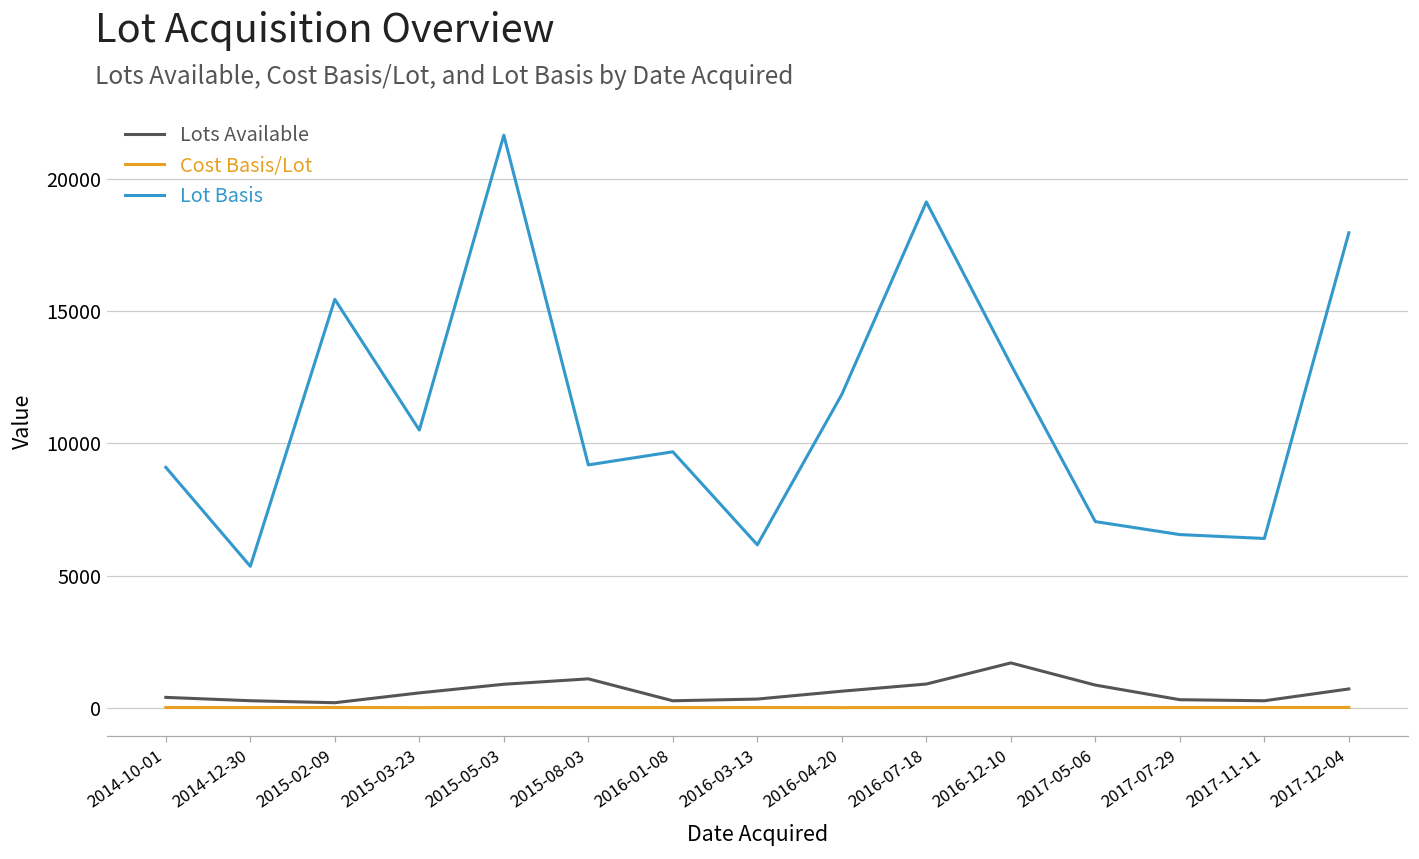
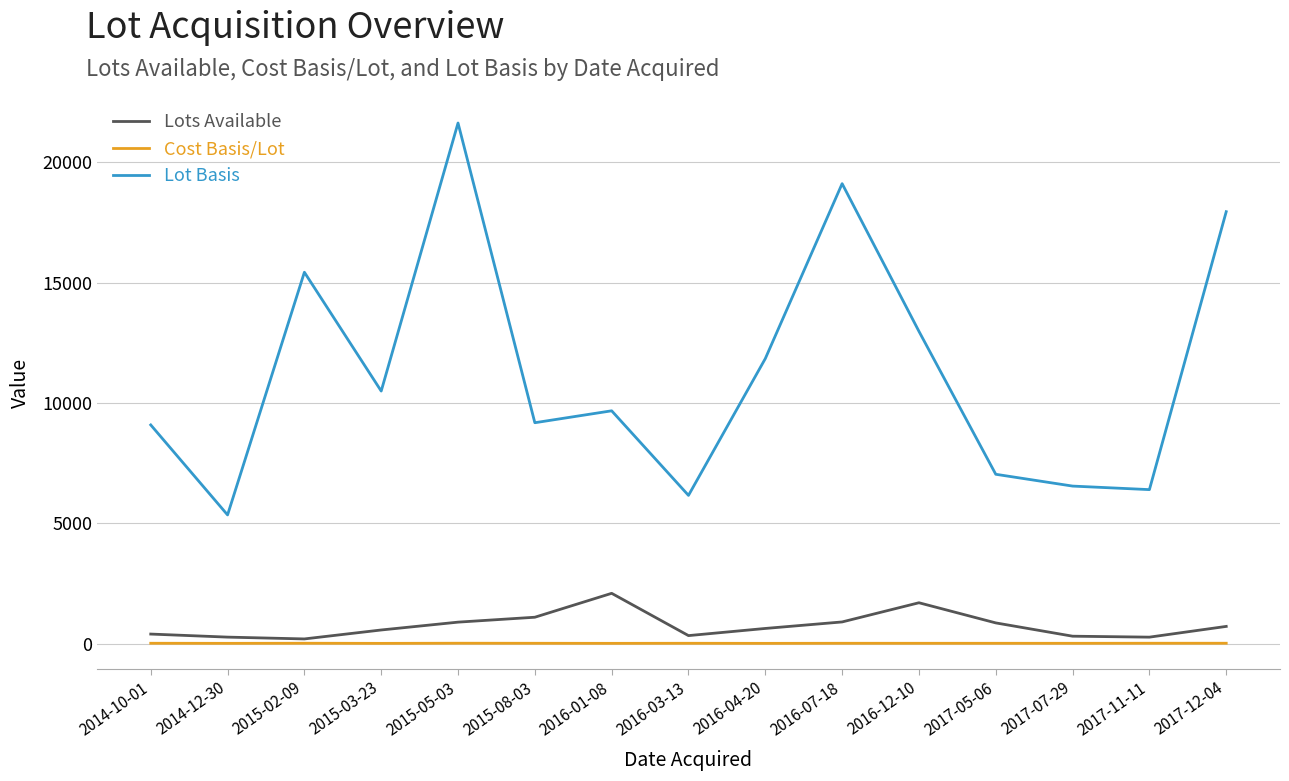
  {
    "Lots Available": {
      "2014-10-01": 400,
      "2014-12-30": 300,
      "2015-02-09": 200,
      "2015-03-23": 600,
      "2015-05-03": 900,
      "2015-08-03": 1100,
-     "2016-01-08": 300,
+     "2016-01-08": 2100,
      "2016-03-13": 300,
      "2016-04-20": 600,
      "2016-07-18": 900,
      "2016-12-10": 1700,
      "2017-05-06": 900,
      "2017-07-29": 300,
      "2017-11-11": 300,
      "2017-12-04": 700
    },
    "Cost Basis/Lot": {
      "2014-10-01": 0,
      "2014-12-30": 0,
      "2015-02-09": 0,
      "2015-03-23": 0,
      "2015-05-03": 0,
      "2015-08-03": 0,
      "2016-01-08": 0,
      "2016-03-13": 0,
      "2016-04-20": 0,
      "2016-07-18": 0,
      "2016-12-10": 0,
      "2017-05-06": 0,
      "2017-07-29": 0,
      "2017-11-11": 0,
      "2017-12-04": 0
    },
    "Lot Basis": {
      "2014-10-01": 9100,
      "2014-12-30": 5400,
      "2015-02-09": 15400,
      "2015-03-23": 10500,
      "2015-05-03": 21600,
      "2015-08-03": 9200,
      "2016-01-08": 9700,
      "2016-03-13": 6200,
      "2016-04-20": 11900,
      "2016-07-18": 19100,
      "2016-12-10": 13000,
      "2017-05-06": 7000,
      "2017-07-29": 6600,
      "2017-11-11": 6400,
      "2017-12-04": 18000
    }
  }
